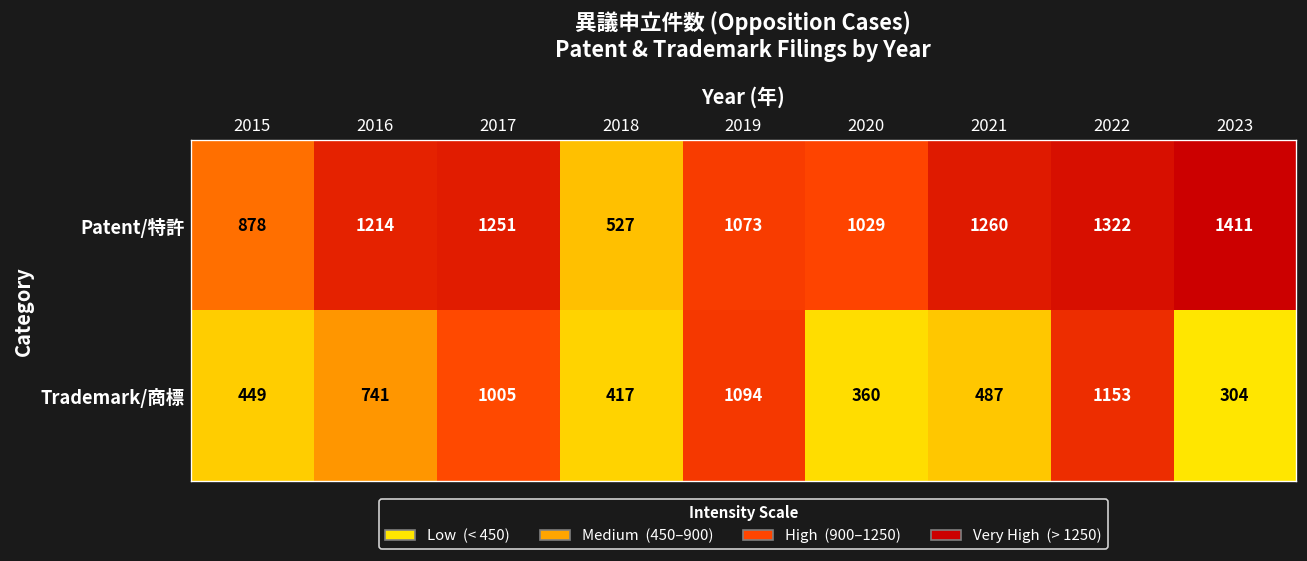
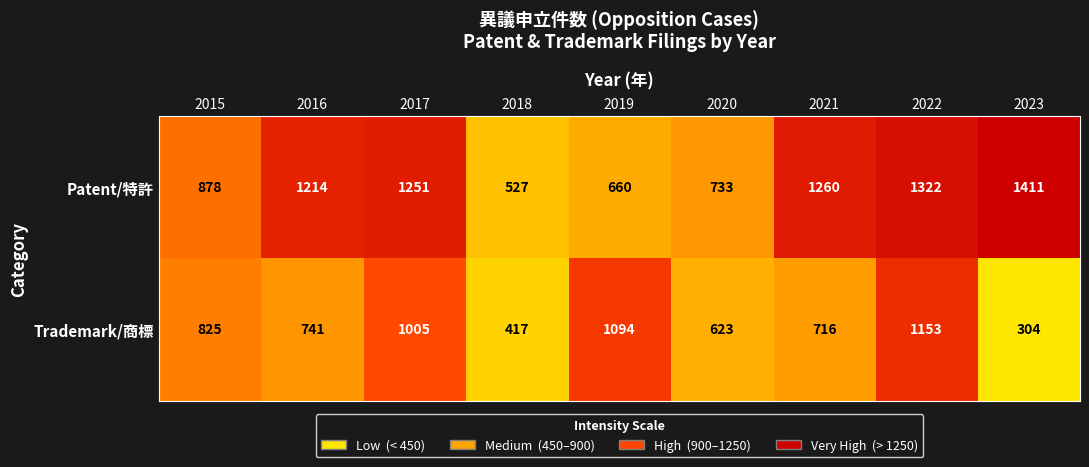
  {
    "Patent/特許": {
      "2015": 878,
      "2016": 1214,
      "2017": 1251,
      "2018": 527,
-     "2019": 1073,
-     "2020": 1029,
+     "2019": 660,
+     "2020": 733,
      "2021": 1260,
      "2022": 1322,
      "2023": 1411
    },
    "Trademark/商標": {
-     "2015": 449,
+     "2015": 825,
      "2016": 741,
      "2017": 1005,
      "2018": 417,
      "2019": 1094,
-     "2020": 360,
-     "2021": 487,
+     "2020": 623,
+     "2021": 716,
      "2022": 1153,
      "2023": 304
    }
  }
